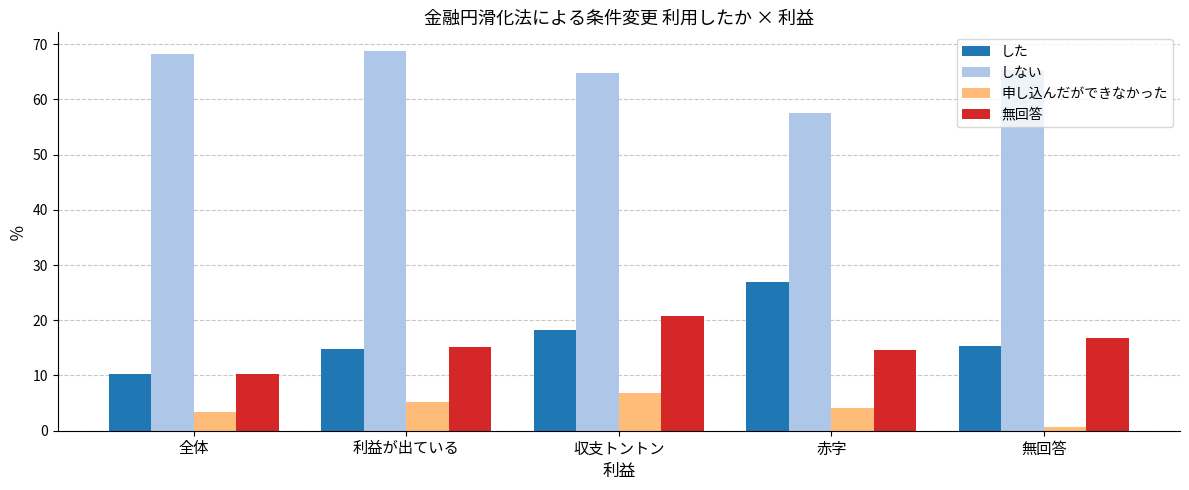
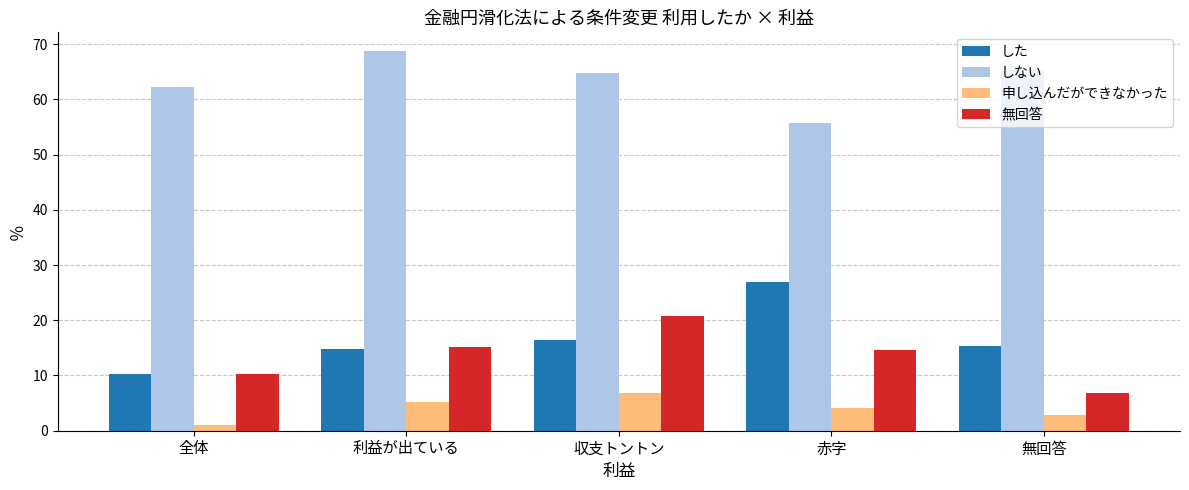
  {
    "した": {
      "全体": 10,
      "利益が出ている": 15,
-     "収支トントン": 18,
+     "収支トントン": 16,
      "赤字": 27,
      "無回答": 15
    },
    "しない": {
-     "全体": 68,
+     "全体": 62,
      "利益が出ている": 69,
      "収支トントン": 65,
-     "赤字": 58
+     "赤字": 56
    },
    "申し込んだができなかった": {
-     "全体": 3,
+     "全体": 1,
      "利益が出ている": 5,
      "収支トントン": 7,
      "赤字": 4,
-     "無回答": 1
+     "無回答": 3
    },
    "無回答": {
      "全体": 10,
      "利益が出ている": 15,
      "収支トントン": 21,
      "赤字": 15,
-     "無回答": 17
+     "無回答": 7
    }
  }
